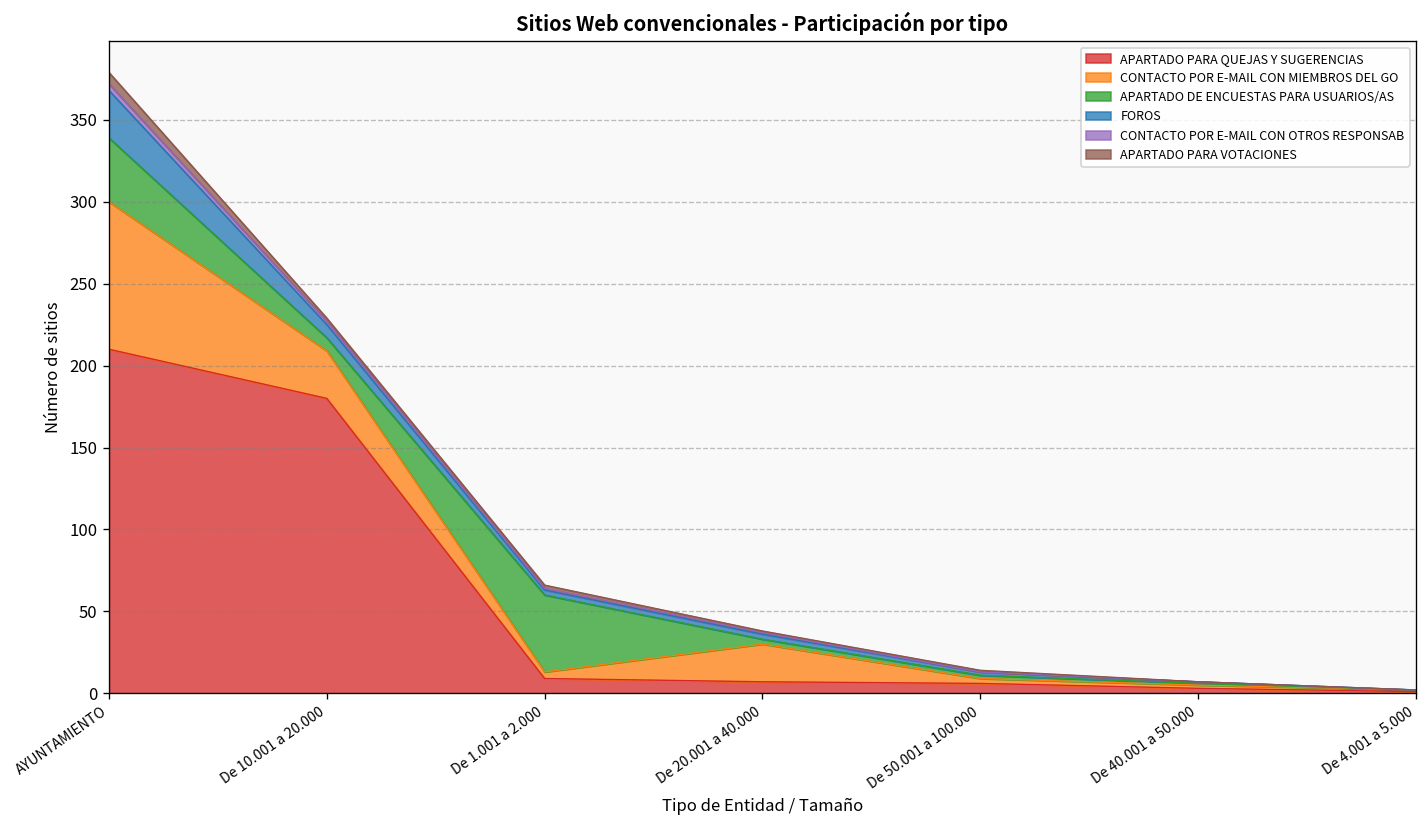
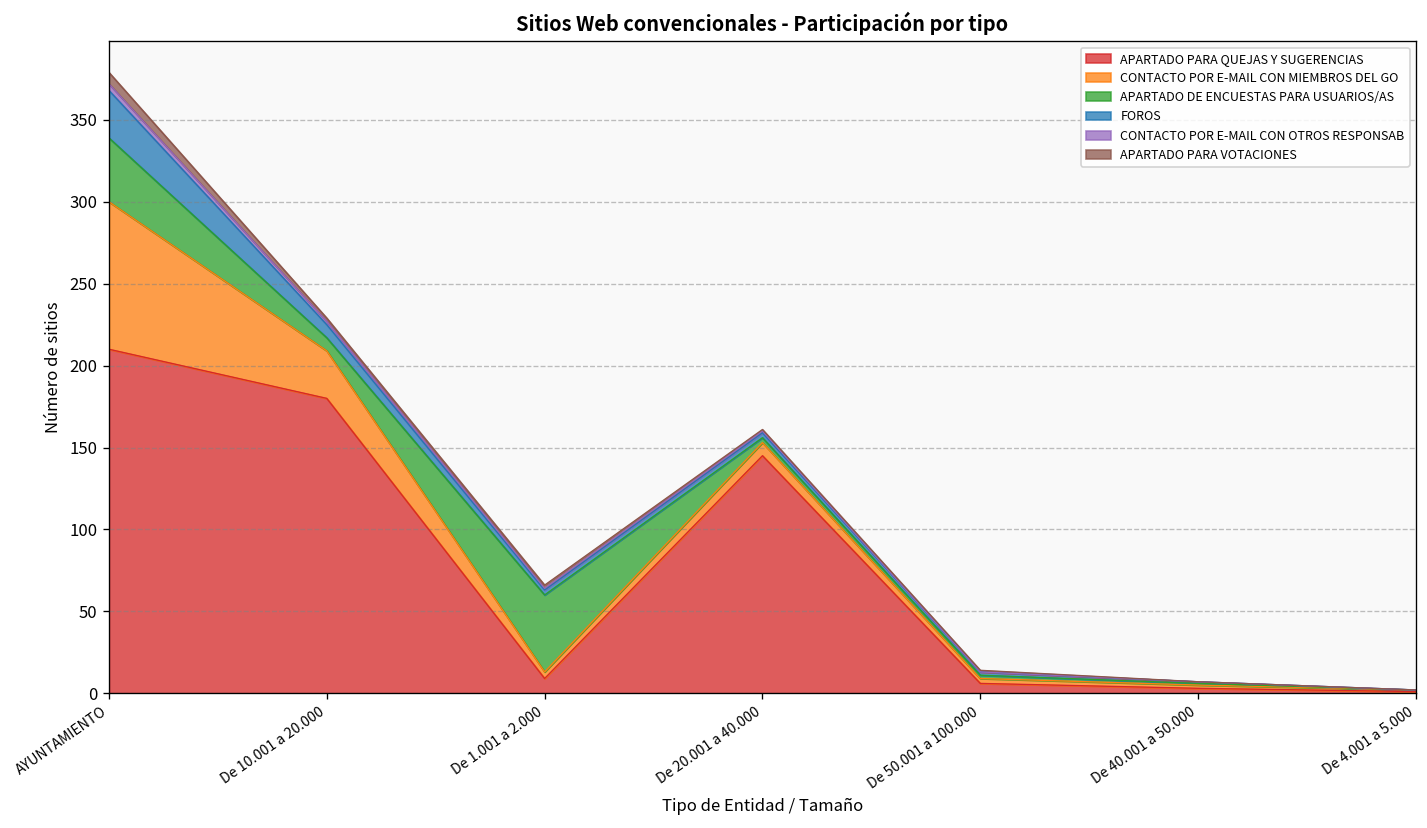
  {
    "APARTADO PARA QUEJAS Y SUGERENCIAS": {
      "AYUNTAMIENTO": 210,
      "De 10.001 a 20.000": 180,
      "De 1.001 a 2.000": 9,
-     "De 20.001 a 40.000": 7,
+     "De 20.001 a 40.000": 145,
      "De 50.001 a 100.000": 6,
      "De 40.001 a 50.000": 3
    },
    "CONTACTO POR E-MAIL CON MIEMBROS DEL GO": {
      "AYUNTAMIENTO": 90,
      "De 10.001 a 20.000": 29,
      "De 1.001 a 2.000": 4,
-     "De 20.001 a 40.000": 23,
+     "De 20.001 a 40.000": 8,
      "De 50.001 a 100.000": 3
    },
    "APARTADO DE ENCUESTAS PARA USUARIOS/AS": {
      "AYUNTAMIENTO": 39,
      "De 10.001 a 20.000": 8,
      "De 1.001 a 2.000": 47,
      "De 20.001 a 40.000": 3,
      "De 50.001 a 100.000": 2
    },
    "FOROS": {
      "AYUNTAMIENTO": 29,
      "De 10.001 a 20.000": 8
    },
    "CONTACTO POR E-MAIL CON OTROS RESPONSAB": {
      "AYUNTAMIENTO": 4,
      "De 10.001 a 20.000": 2
    },
    "APARTADO PARA VOTACIONES": {
      "AYUNTAMIENTO": 7,
      "De 10.001 a 20.000": 2,
      "De 1.001 a 2.000": 2
    }
  }
